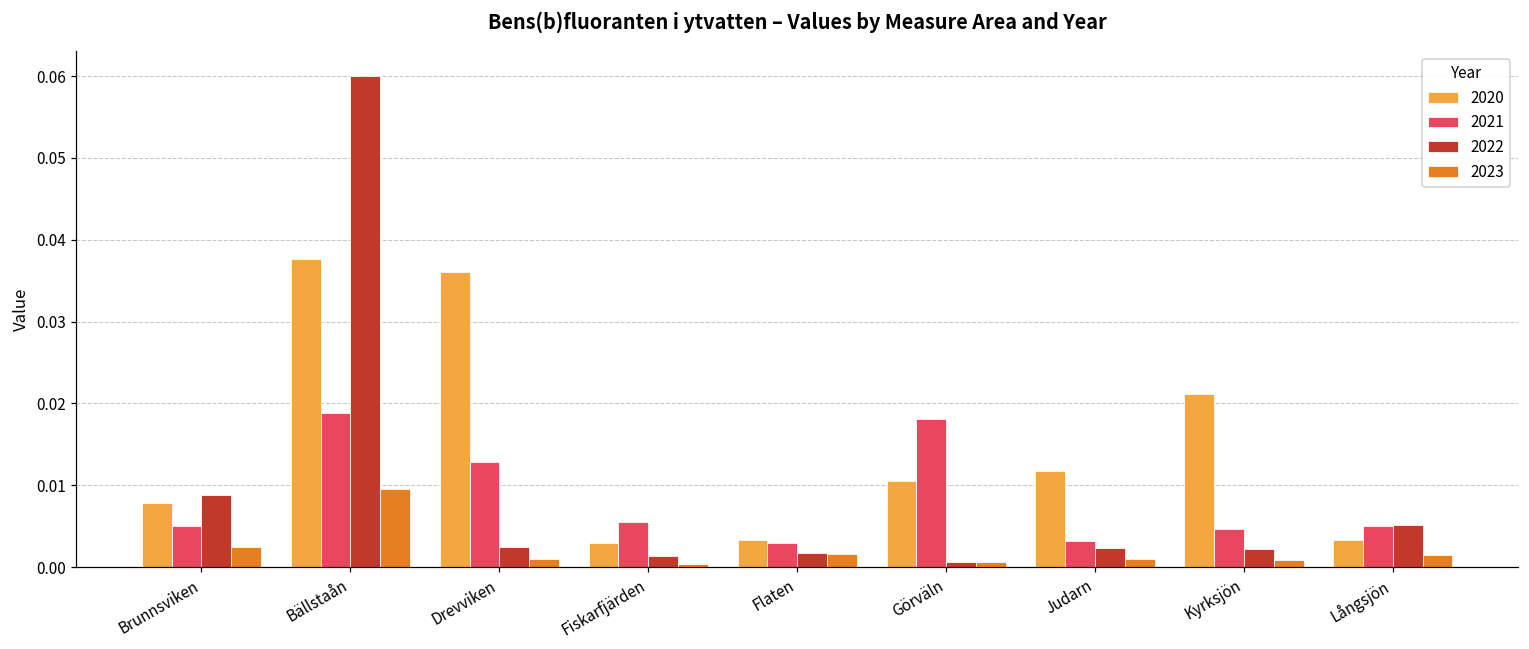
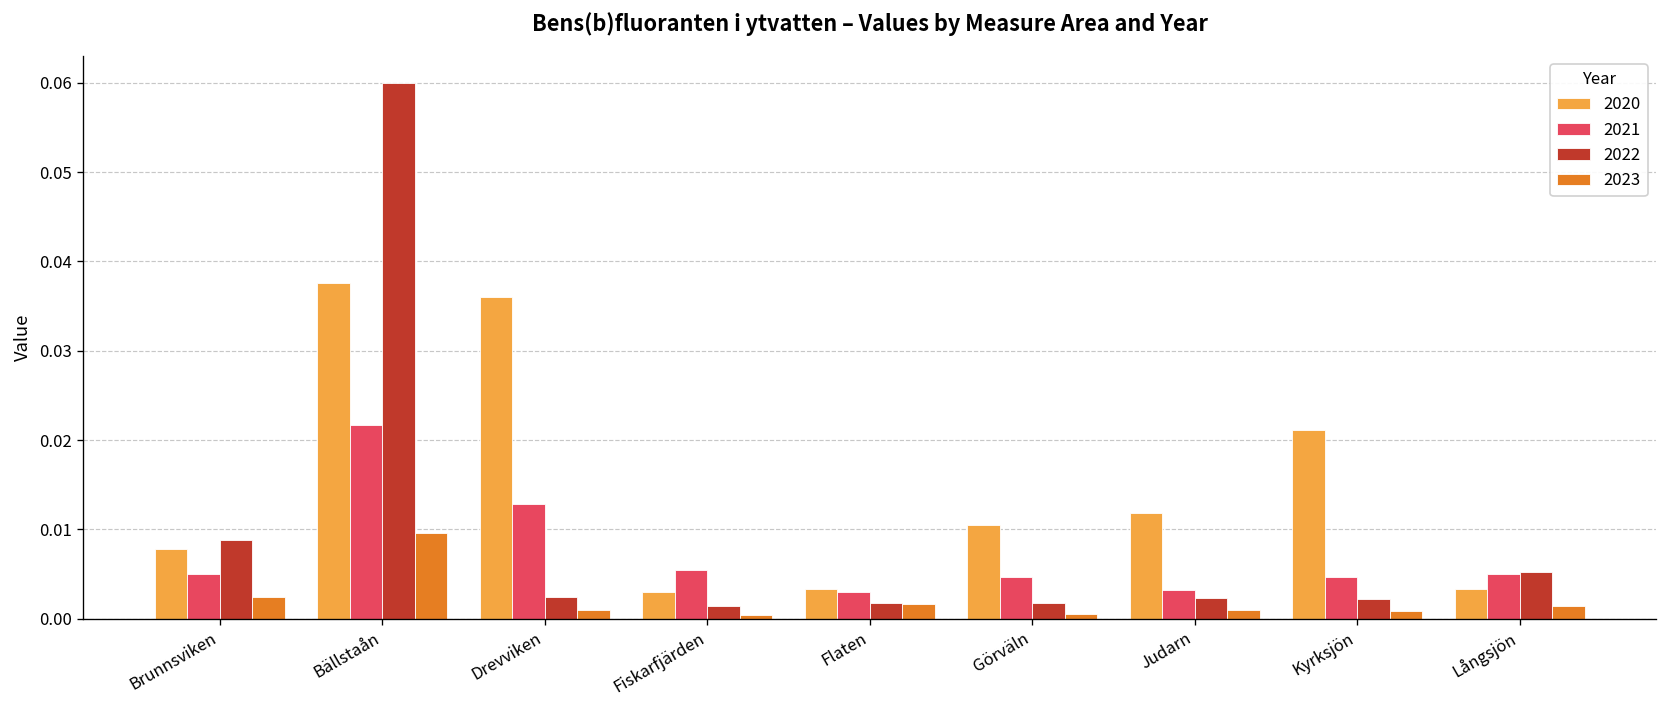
  {
    "2021": {
      "Brunnsviken": 0.005,
-     "Bällstaån": 0.019,
+     "Bällstaån": 0.022,
      "Drevviken": 0.013,
      "Fiskarfjärden": 0.005,
      "Flaten": 0.003,
-     "Görväln": 0.018,
+     "Görväln": 0.005,
      "Judarn": 0.003,
      "Kyrksjön": 0.005,
      "Långsjön": 0.005
    },
    "2022": {
      "Brunnsviken": 0.009,
      "Bällstaån": 0.060,
      "Drevviken": 0.002,
      "Fiskarfjärden": 0.001,
      "Flaten": 0.002,
-     "Görväln": 0.001,
+     "Görväln": 0.002,
      "Judarn": 0.002,
      "Kyrksjön": 0.002,
      "Långsjön": 0.005
    }
  }
